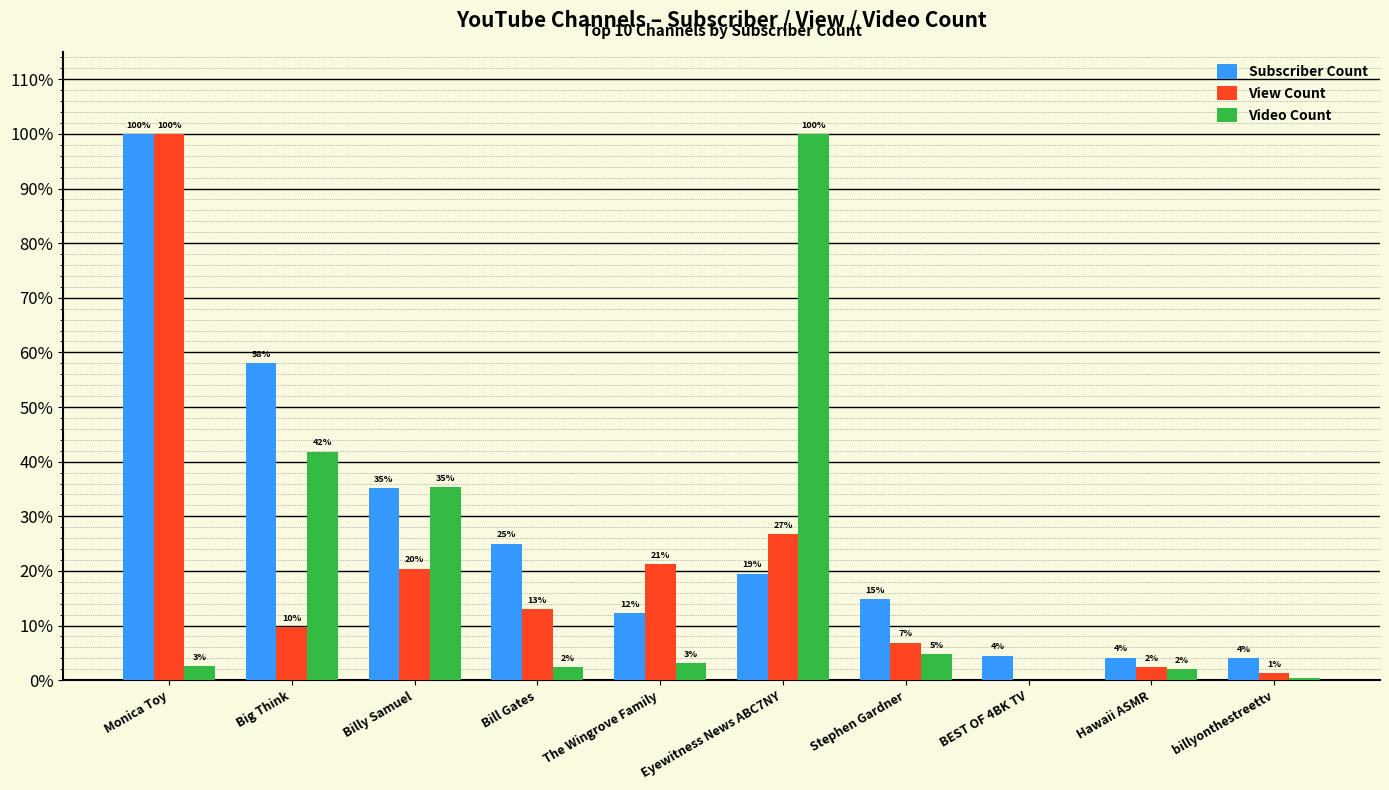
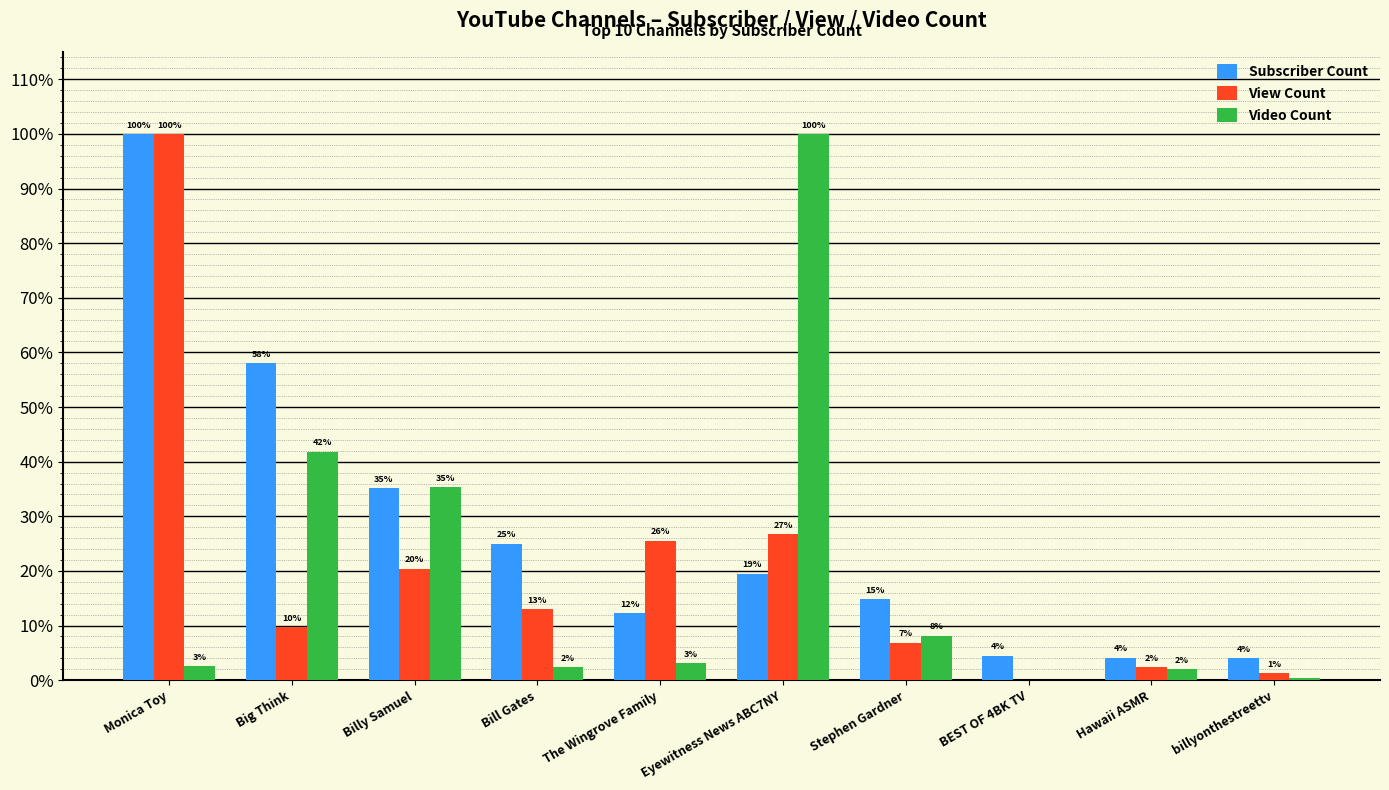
  {
    "Subscriber Count": {
      "Monica Toy": "100%",
      "Big Think": "58%",
      "Billy Samuel": "35%",
      "Bill Gates": "25%",
      "The Wingrove Family": "12%",
      "Eyewitness News ABC7NY": "19%",
      "Stephen Gardner": "15%",
      "BEST OF 4BK TV": "4%",
      "Hawaii ASMR": "4%",
      "billyonthestreettv": "4%"
    },
    "View Count": {
      "Monica Toy": "100%",
      "Big Think": "10%",
      "Billy Samuel": "20%",
      "Bill Gates": "13%",
-     "The Wingrove Family": "21%",
+     "The Wingrove Family": "26%",
      "Eyewitness News ABC7NY": "27%",
      "Stephen Gardner": "7%",
      "Hawaii ASMR": "2%",
      "billyonthestreettv": "1%"
    },
    "Video Count": {
      "Monica Toy": "3%",
      "Big Think": "42%",
      "Billy Samuel": "35%",
      "Bill Gates": "2%",
      "The Wingrove Family": "3%",
      "Eyewitness News ABC7NY": "100%",
-     "Stephen Gardner": "5%",
+     "Stephen Gardner": "8%",
      "Hawaii ASMR": "2%"
    }
  }
